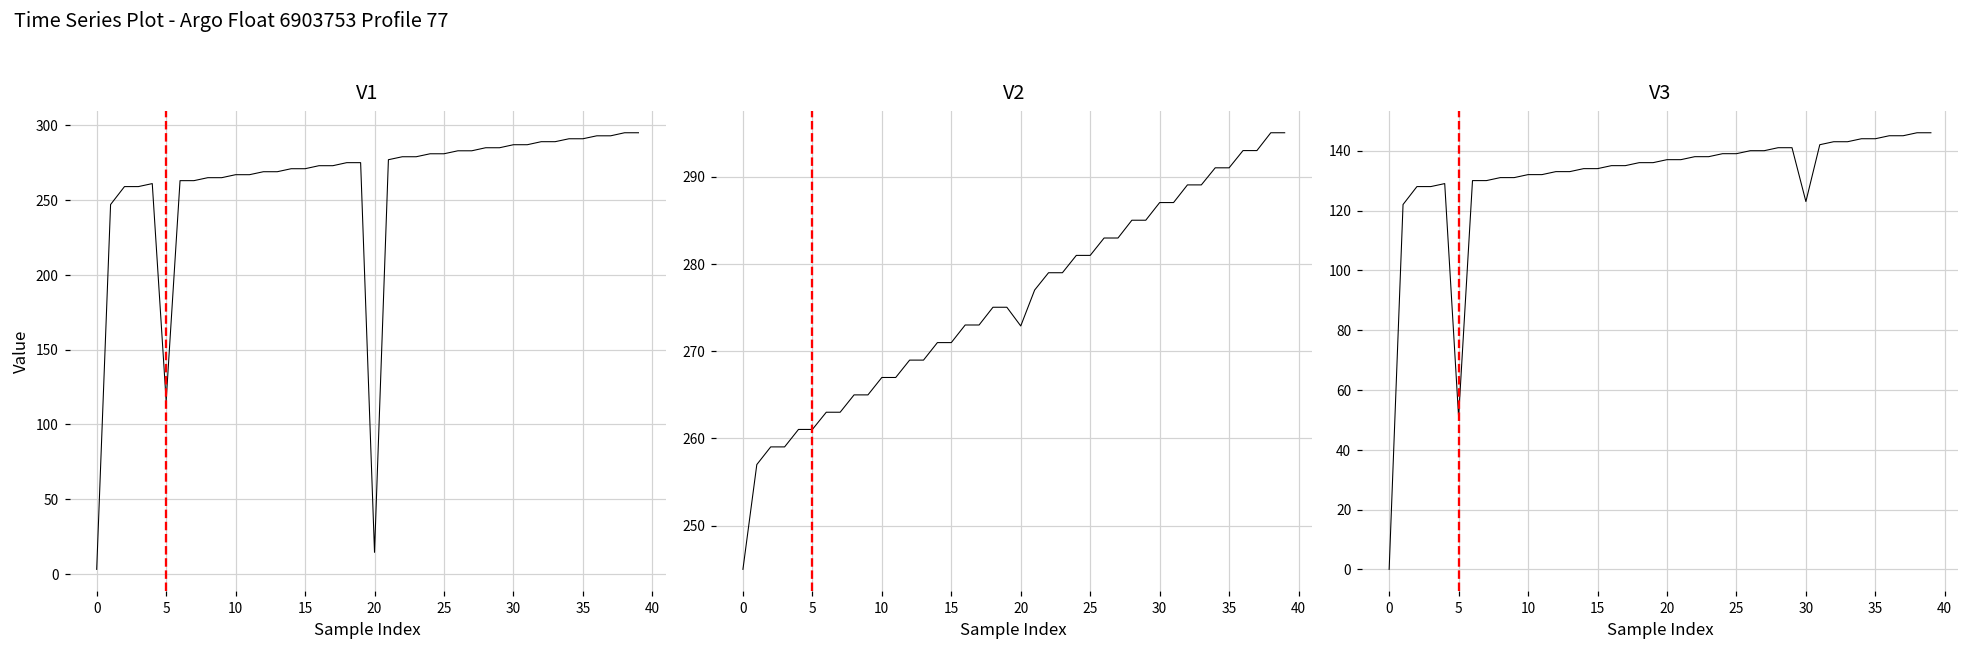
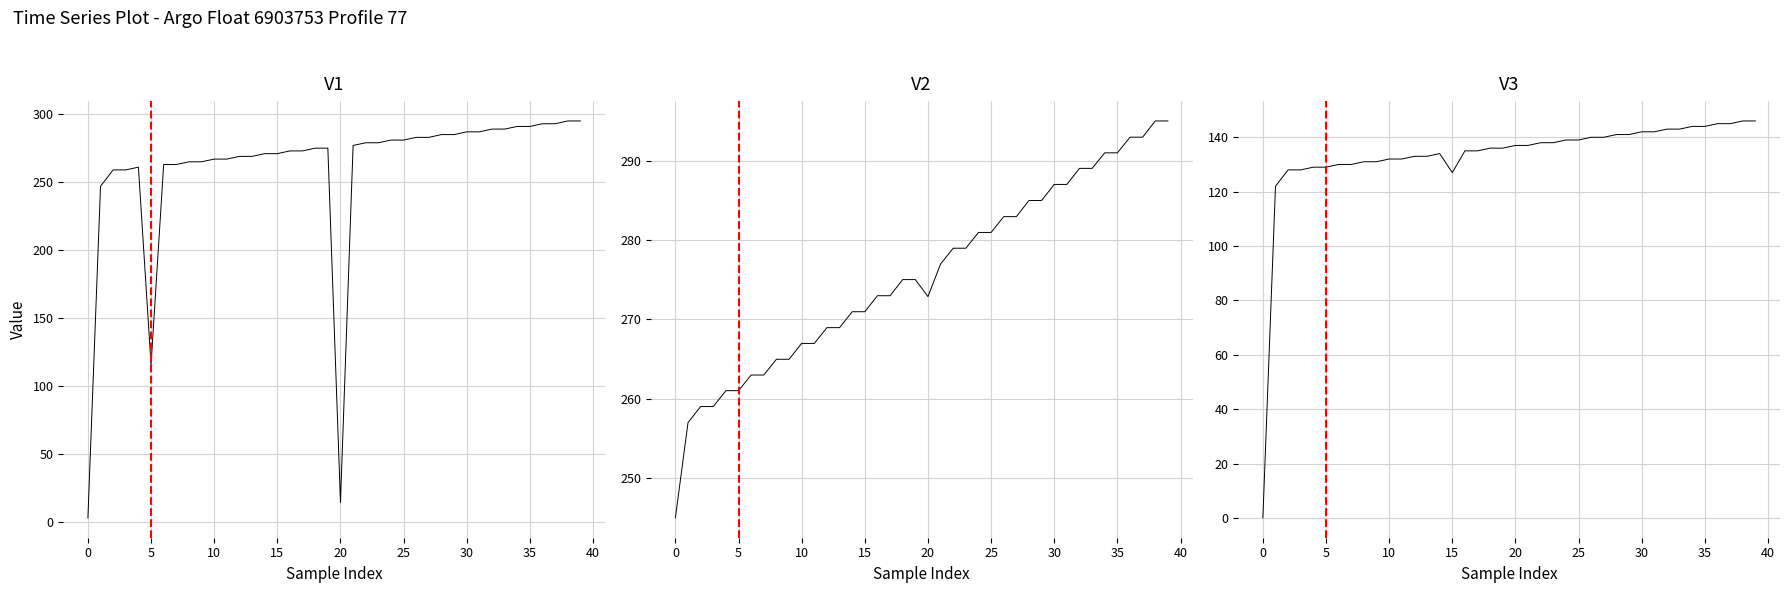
  {
    "V1": {
      "0": 3,
      "5": 116,
      "10": 267,
      "15": 271,
      "20": 15,
      "25": 281,
      "30": 287,
      "35": 291
    },
    "V2": {
      "0": 245,
      "5": 261,
      "10": 267,
      "15": 271,
      "20": 273,
      "25": 281,
      "30": 287,
      "35": 291
    },
    "V3": {
      "0": 0,
-     "5": 51,
+     "5": 129,
      "10": 132,
-     "15": 134,
+     "15": 127,
      "20": 137,
      "25": 139,
-     "30": 123,
+     "30": 142,
      "35": 144
    }
  }
